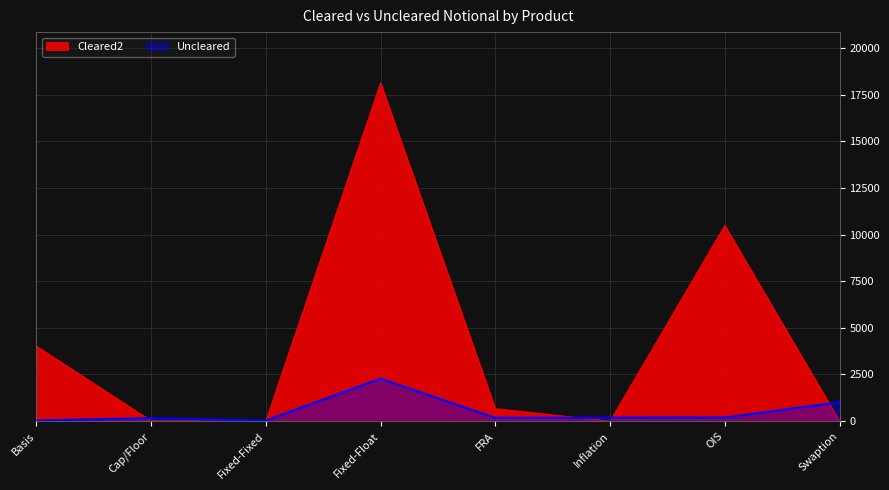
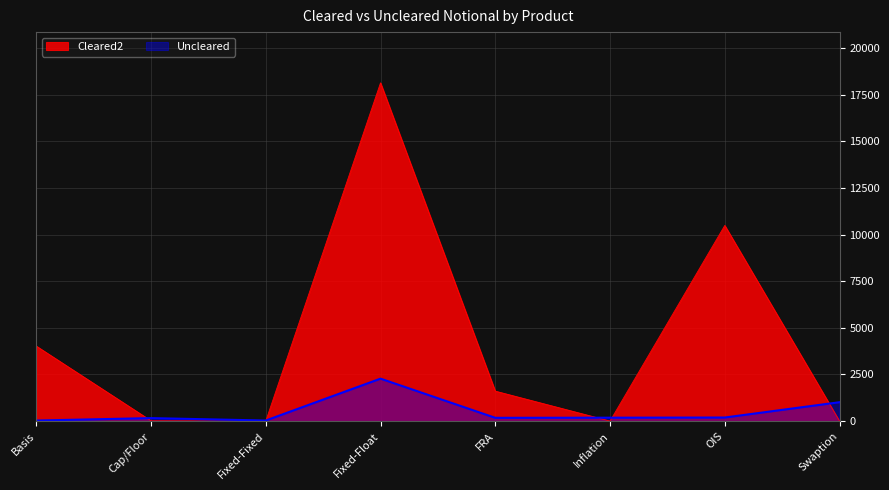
  {
    "Cleared2": {
      "Basis": 4000,
      "Cap/Floor": 0,
      "Fixed-Float": 18100,
-     "FRA": 700,
+     "FRA": 1600,
      "Inflation": 0,
      "OIS": 10500,
      "Swaption": 0
    },
    "Uncleared": {
      "Basis": 0,
      "Cap/Floor": 200,
      "Fixed-Float": 2300,
      "FRA": 200,
      "Inflation": 200,
      "OIS": 200,
      "Swaption": 1000
    }
  }
